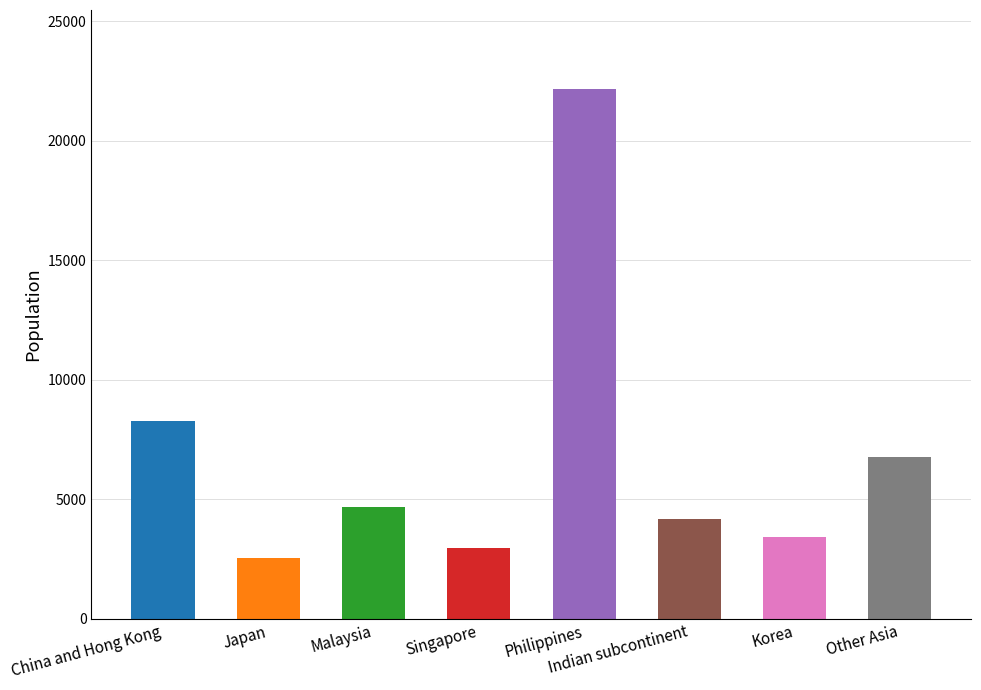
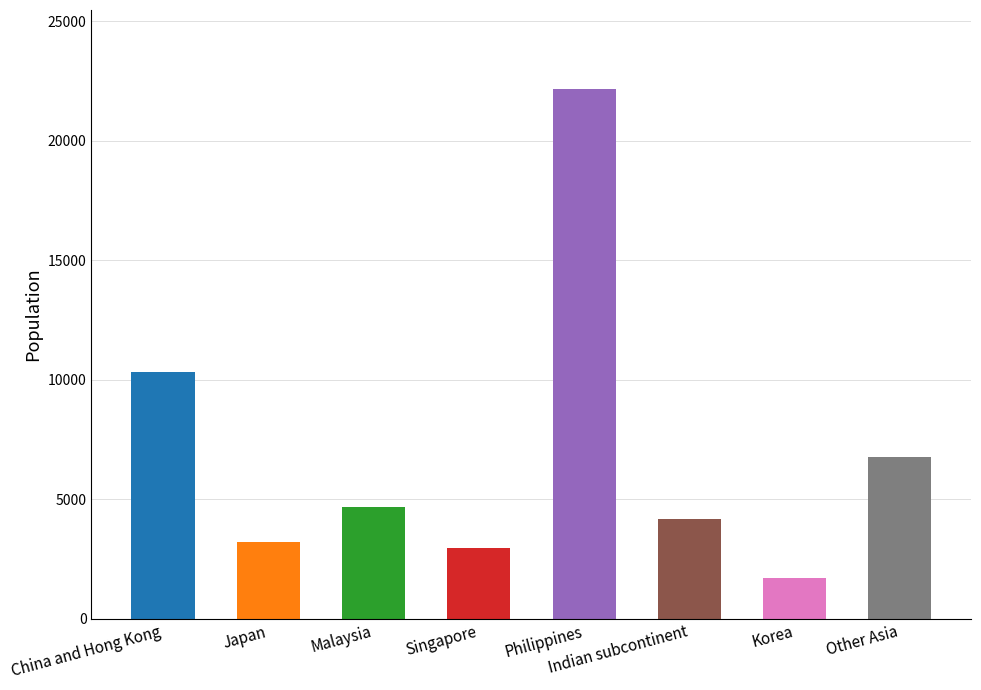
  {
-   "China and Hong Kong": 8300,
-   "Japan": 2600,
+   "China and Hong Kong": 10300,
+   "Japan": 3200,
    "Malaysia": 4700,
    "Singapore": 3000,
    "Philippines": 22200,
    "Indian subcontinent": 4200,
-   "Korea": 3400,
+   "Korea": 1700,
    "Other Asia": 6800
  }
